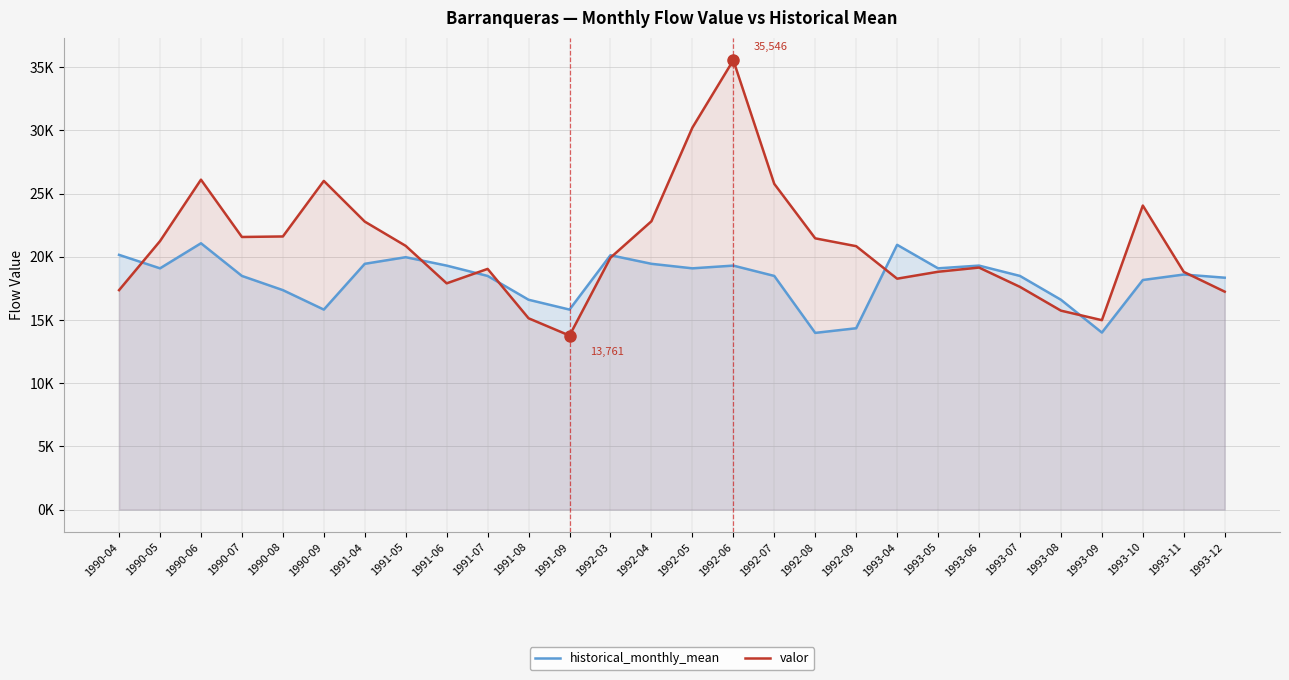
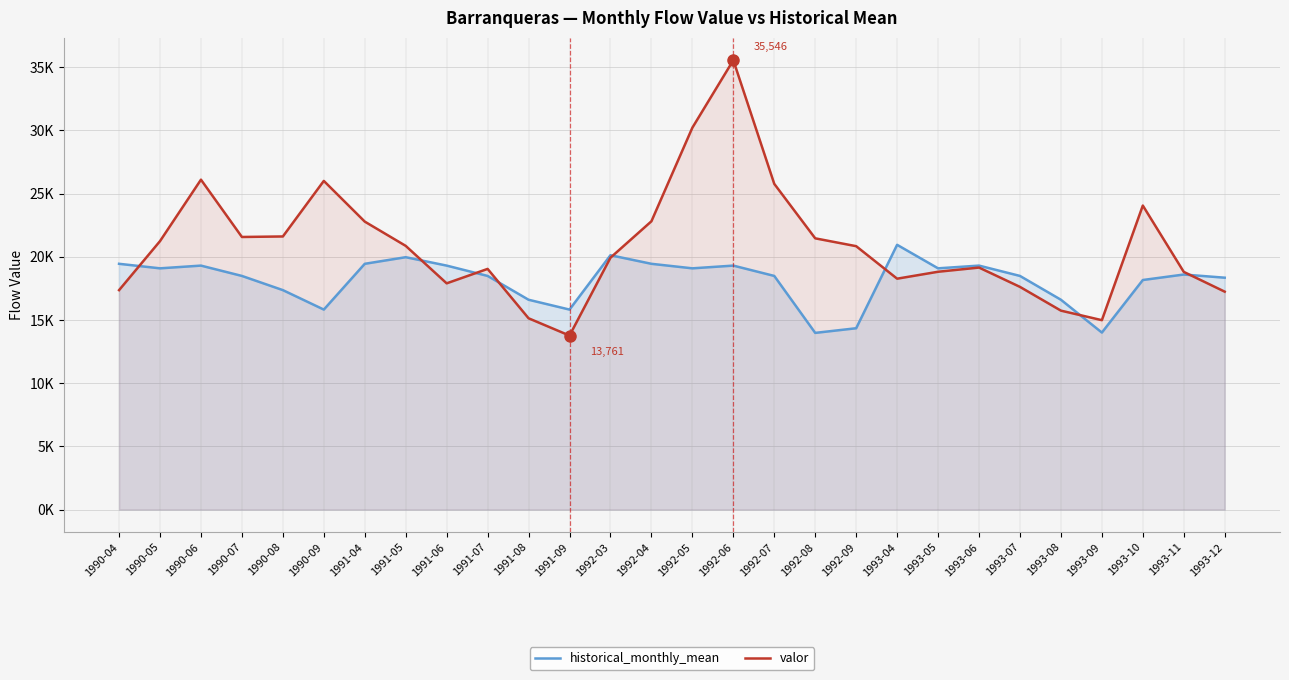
  {
    "historical_monthly_mean": {
-     "1990-04": 20100,
+     "1990-04": 19400,
      "1990-05": 19100,
-     "1990-06": 21100,
+     "1990-06": 19300,
      "1990-07": 18500,
      "1990-08": 17400,
      "1990-09": 15800,
      "1991-04": 19400,
      "1991-05": 20000,
      "1991-06": 19300,
      "1991-07": 18500,
      "1991-08": 16600,
      "1991-09": 15800,
      "1992-04": 19400,
      "1992-05": 19100,
      "1992-06": 19300,
      "1992-07": 18500,
      "1992-08": 14000,
      "1992-09": 14300,
      "1993-04": 20900,
      "1993-05": 19100,
      "1993-07": 18500,
      "1993-08": 16600,
      "1993-09": 14000,
      "1993-10": 18200,
      "1993-11": 18600,
      "1993-12": 18300
    }
  }
